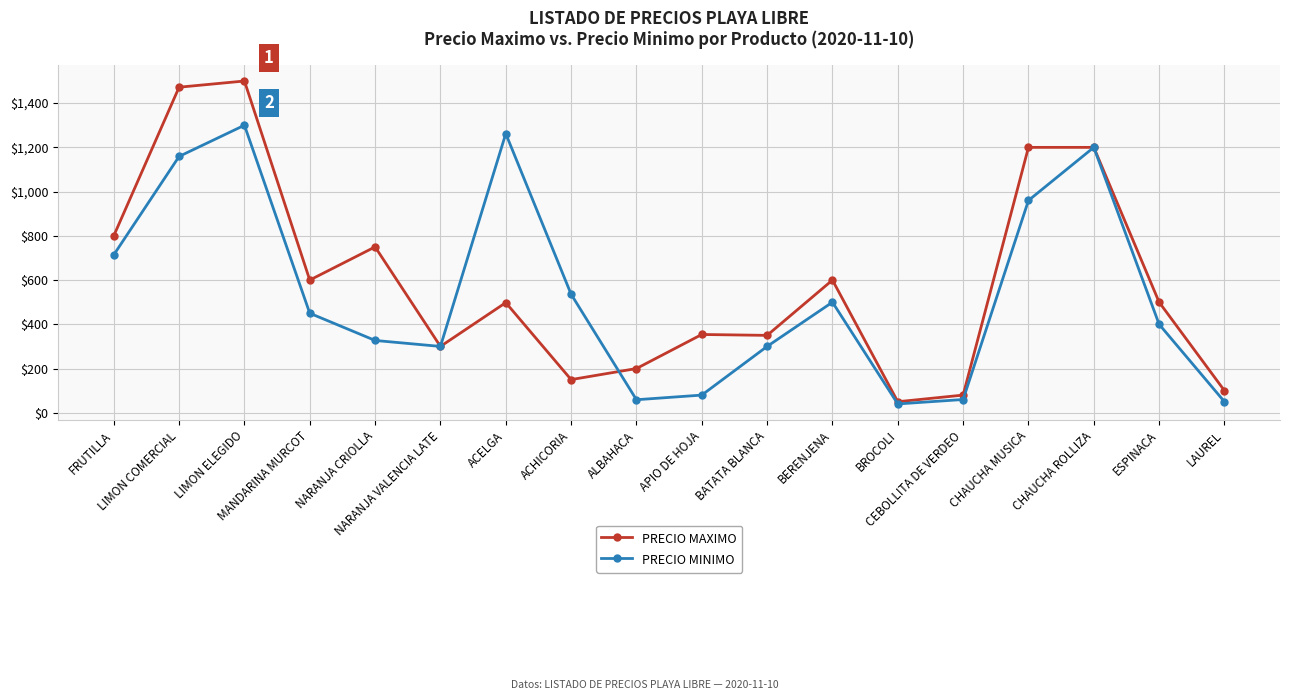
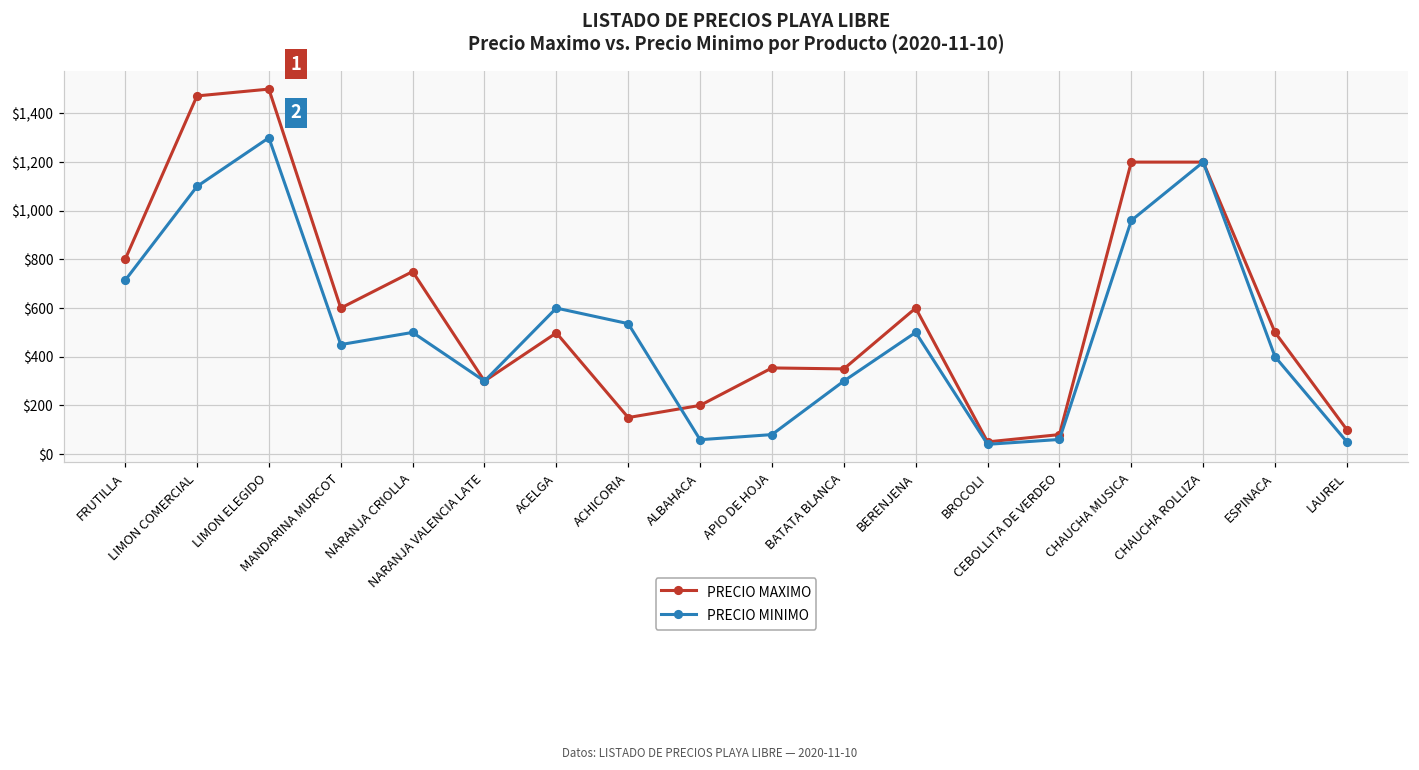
  {
    "PRECIO MAXIMO": {
      "FRUTILLA": "$800",
      "LIMON COMERCIAL": "$1,470",
      "MANDARINA MURCOT": "$600",
      "NARANJA CRIOLLA": "$750",
      "ACELGA": "$500",
      "ACHICORIA": "$150",
      "ALBAHACA": "$200",
      "APIO DE HOJA": "$350",
      "BATATA BLANCA": "$350",
      "BERENJENA": "$600",
      "CEBOLLITA DE VERDEO": "$80",
      "CHAUCHA MUSICA": "$1,200",
      "ESPINACA": "$500",
      "LAUREL": "$100"
    },
    "PRECIO MINIMO": {
      "FRUTILLA": "$710",
-     "LIMON COMERCIAL": "$1,160",
+     "LIMON COMERCIAL": "$1,100",
      "LIMON ELEGIDO": "$1,300",
      "MANDARINA MURCOT": "$450",
-     "NARANJA CRIOLLA": "$330",
-     "ACELGA": "$1,260",
+     "NARANJA CRIOLLA": "$500",
+     "ACELGA": "$600",
      "ACHICORIA": "$540",
      "ALBAHACA": "$60",
      "APIO DE HOJA": "$80",
      "BATATA BLANCA": "$300",
      "BERENJENA": "$500",
      "CEBOLLITA DE VERDEO": "$60",
      "CHAUCHA MUSICA": "$960",
      "ESPINACA": "$400",
      "LAUREL": "$50"
    }
  }
